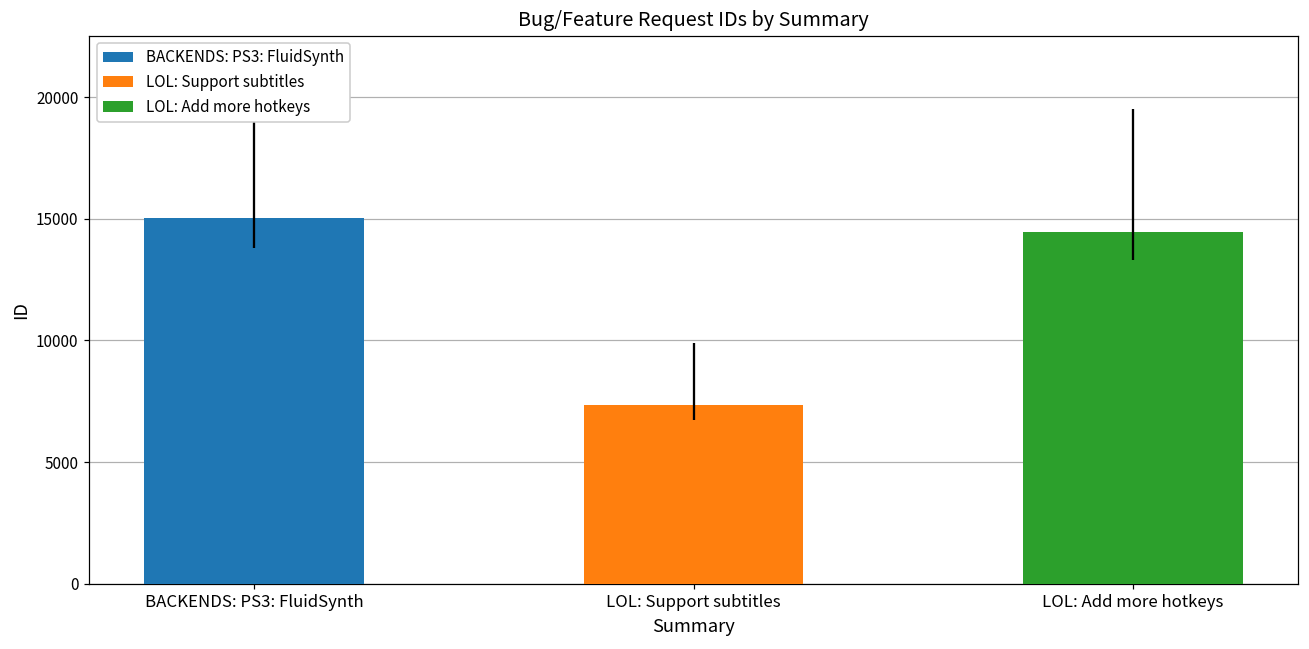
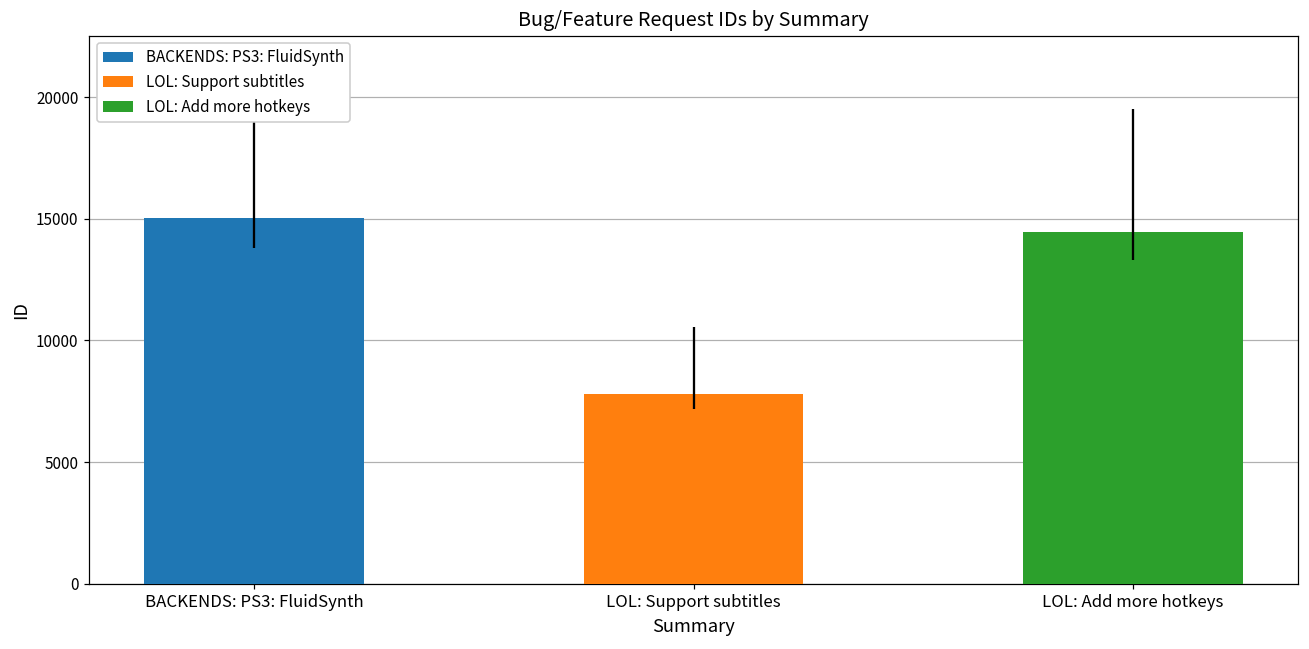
  {
    "BACKENDS: PS3: FluidSynth": 15000,
-   "LOL: Support subtitles": 7300,
+   "LOL: Support subtitles": 7800,
    "LOL: Add more hotkeys": 14500
  }
